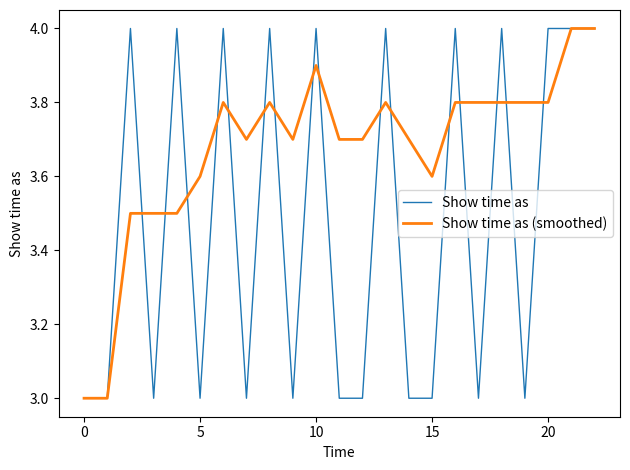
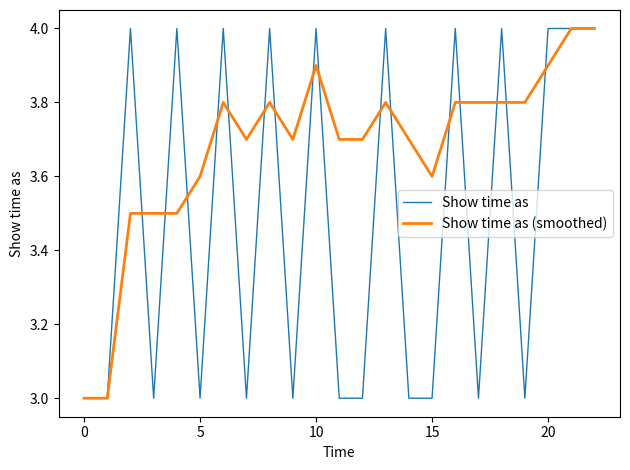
  {
    "Show time as": {
      "5": 3.0,
      "10": 4.0,
      "15": 3.0,
      "20": 4.0
    },
    "Show time as (smoothed)": {
      "5": 3.6,
      "10": 3.9,
      "15": 3.6,
-     "20": 3.8
+     "20": 3.9
    }
  }
